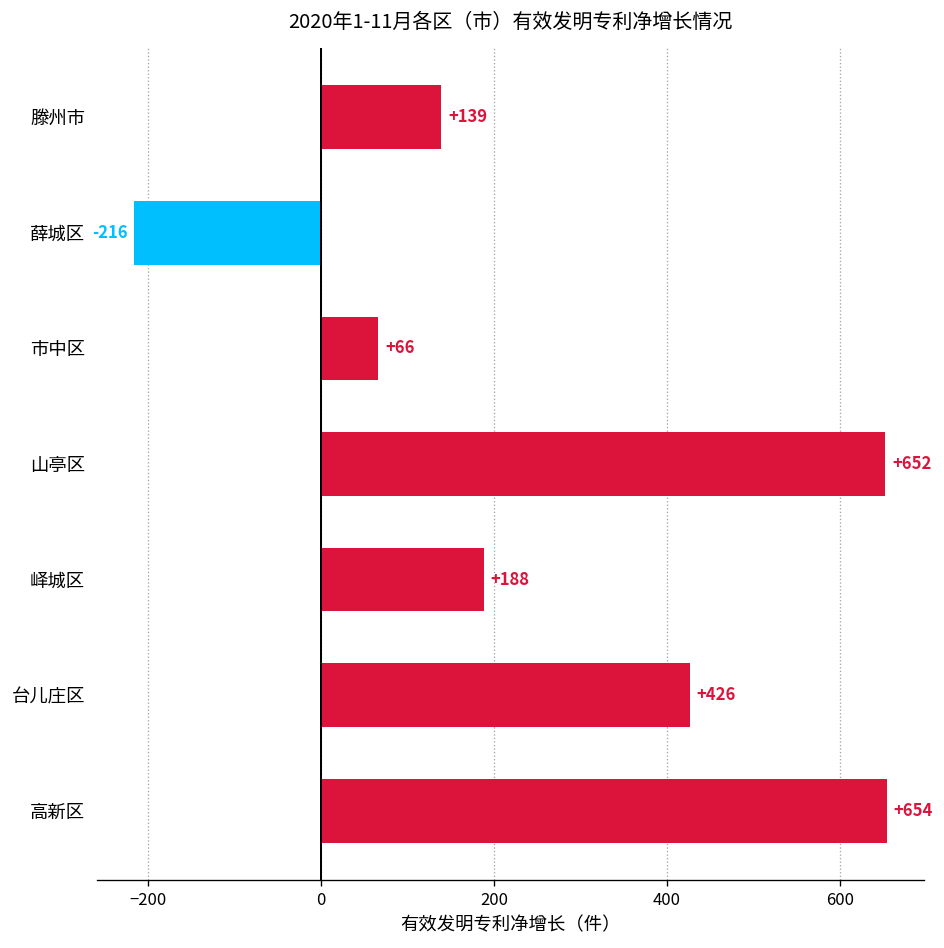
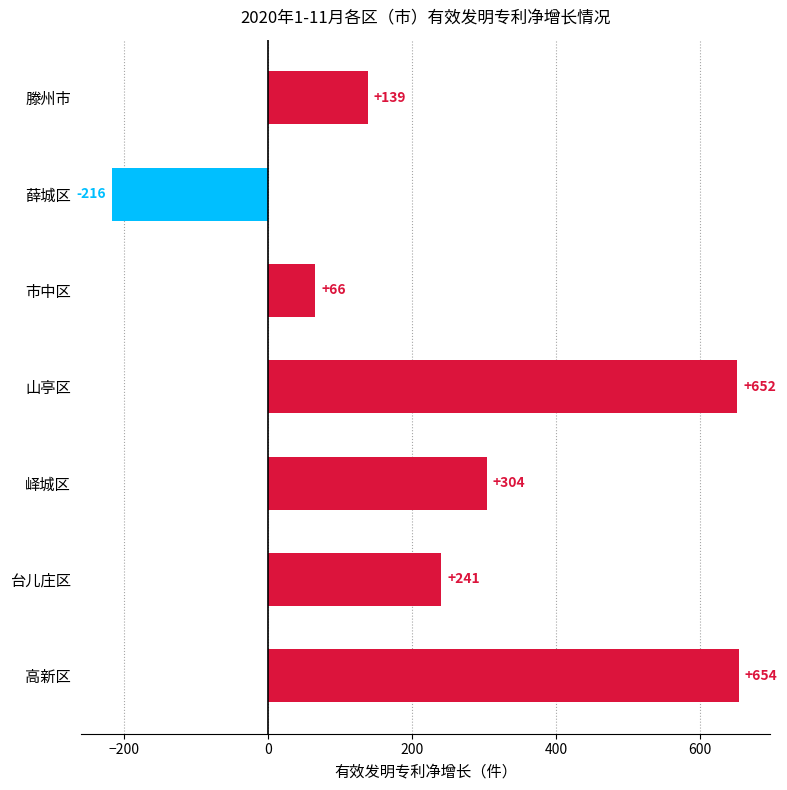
  {
    "滕州市": "+139",
    "薛城区": "-216",
    "市中区": "+66",
    "山亭区": "+652",
-   "峄城区": "+188",
-   "台儿庄区": "+426",
+   "峄城区": "+304",
+   "台儿庄区": "+241",
    "高新区": "+654"
  }
